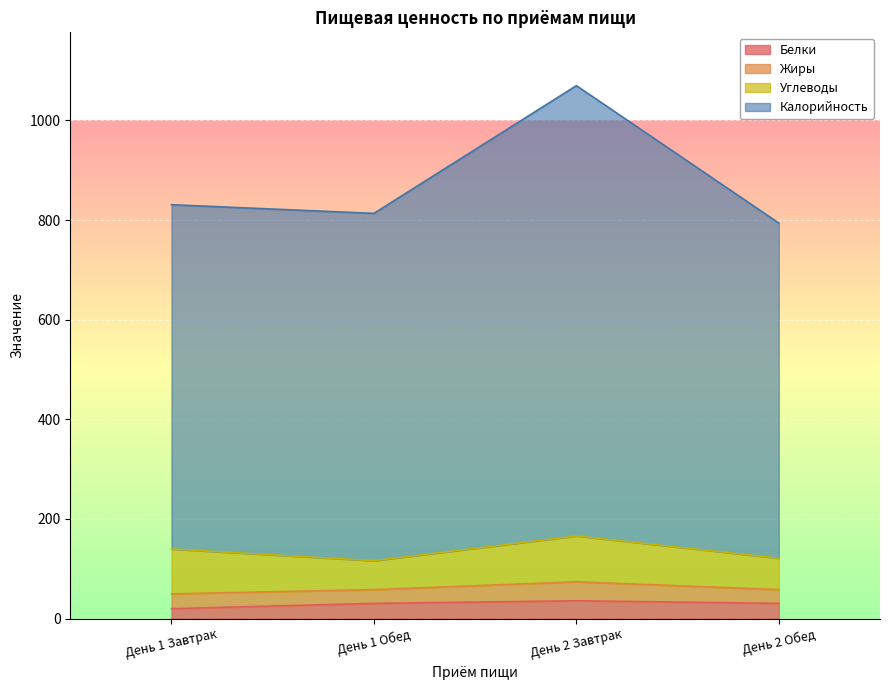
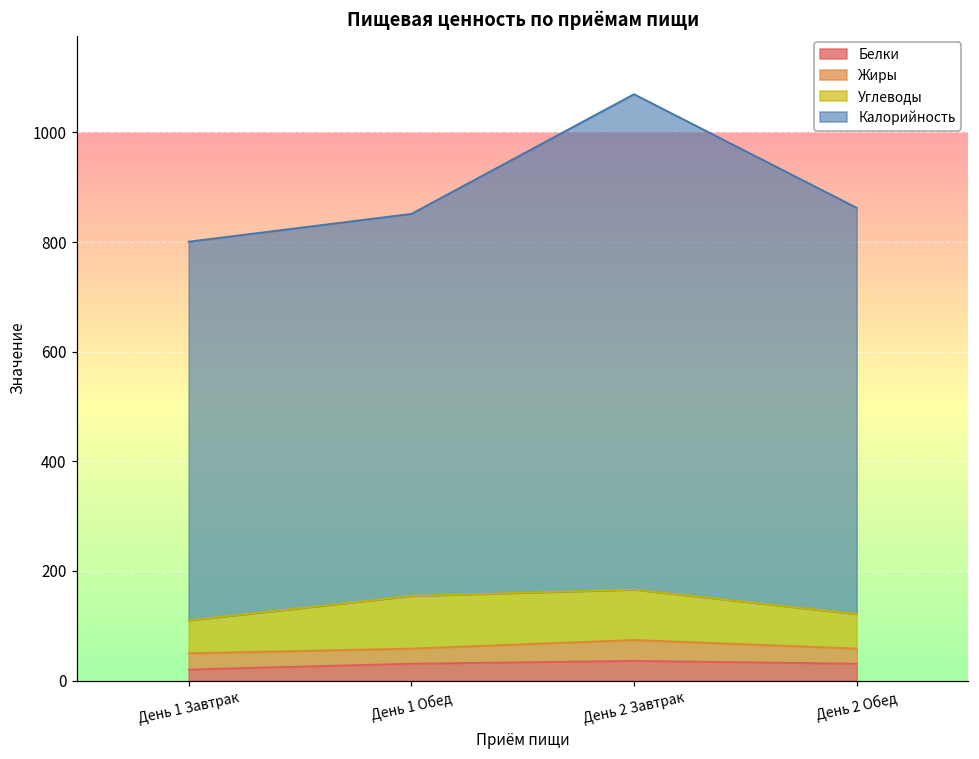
  {
    "Углеводы": {
-     "День 1 Завтрак": 90,
-     "День 1 Обед": 60,
+     "День 1 Завтрак": 60,
+     "День 1 Обед": 100,
      "День 2 Завтрак": 90,
      "День 2 Обед": 60
    },
    "Калорийность": {
      "День 1 Завтрак": 690,
      "День 1 Обед": 700,
      "День 2 Завтрак": 900,
-     "День 2 Обед": 670
+     "День 2 Обед": 740
    }
  }
